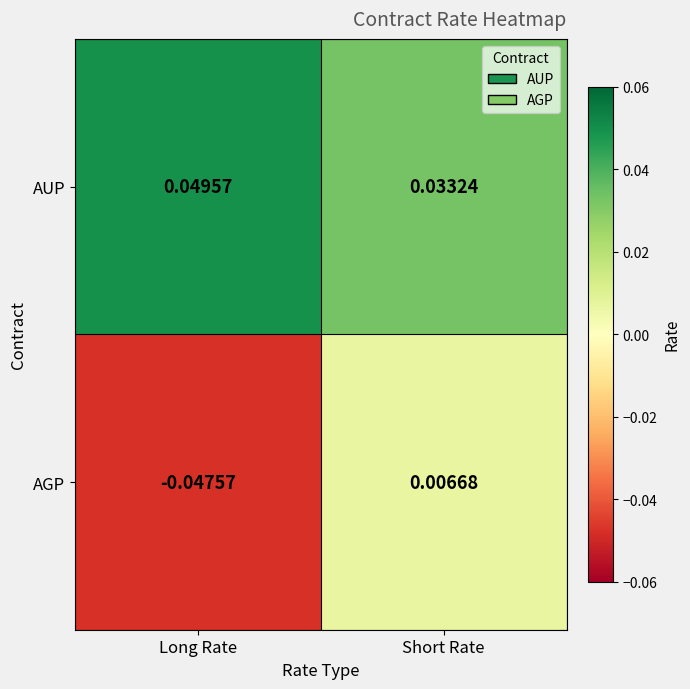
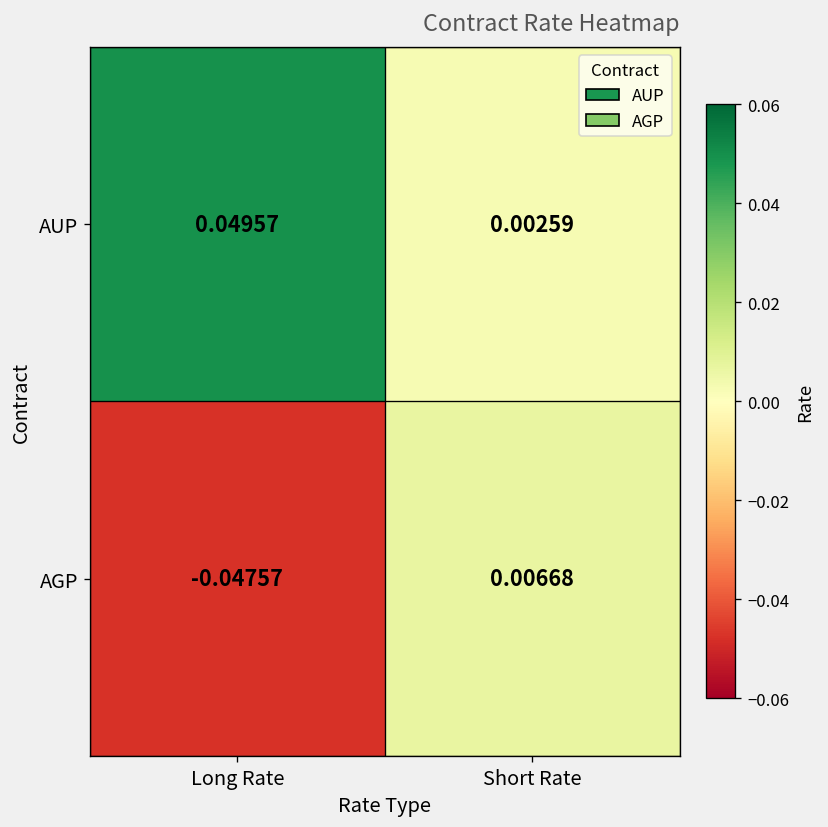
  {
    "AUP": {
      "Long Rate": 0.04957,
-     "Short Rate": 0.03324
+     "Short Rate": 0.00259
    },
    "AGP": {
      "Long Rate": -0.04757,
      "Short Rate": 0.00668
    }
  }
